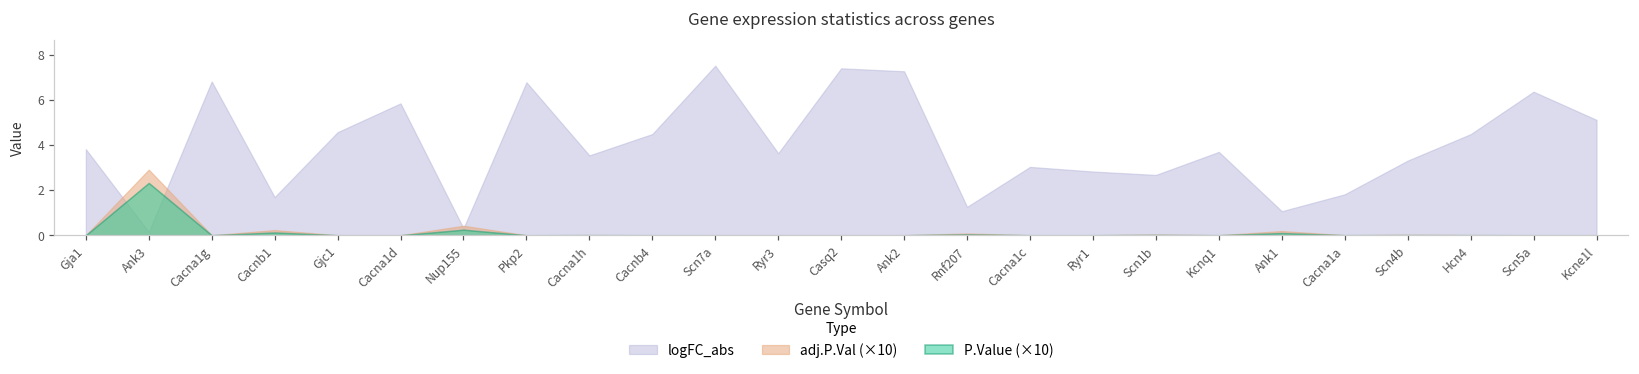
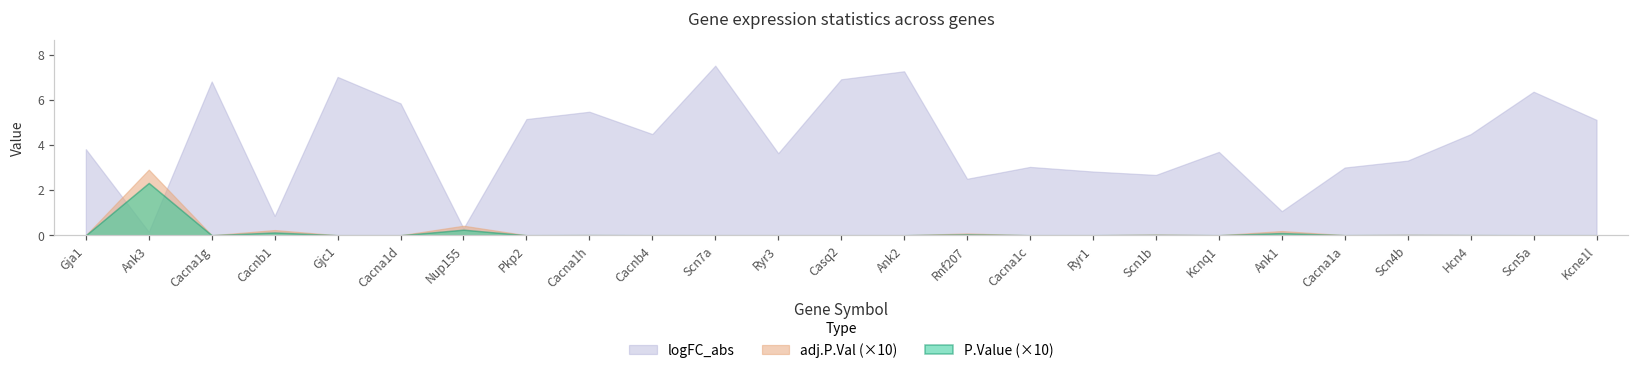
  {
    "logFC_abs": {
      "Gja1": 3.8,
      "Ank3": 0.2,
      "Cacna1g": 6.8,
-     "Cacnb1": 1.7,
-     "Gjc1": 4.6,
+     "Cacnb1": 0.9,
+     "Gjc1": 7.0,
      "Cacna1d": 5.8,
-     "Pkp2": 6.8,
-     "Cacna1h": 3.5,
+     "Pkp2": 5.1,
+     "Cacna1h": 5.5,
      "Cacnb4": 4.5,
      "Scn7a": 7.5,
      "Ryr3": 3.6,
-     "Casq2": 7.4,
+     "Casq2": 6.9,
      "Ank2": 7.3,
-     "Rnf207": 1.3,
+     "Rnf207": 2.5,
      "Cacna1c": 3.0,
      "Ryr1": 2.8,
      "Scn1b": 2.7,
      "Kcnq1": 3.7,
      "Ank1": 1.1,
-     "Cacna1a": 1.8,
+     "Cacna1a": 3.0,
      "Scn4b": 3.3,
      "Hcn4": 4.5,
      "Scn5a": 6.4,
      "Kcne1l": 5.1
    },
    "adj.P.Val (×10)": {
      "Ank3": 2.9
    },
    "P.Value (×10)": {
      "Ank3": 2.3
    }
  }
